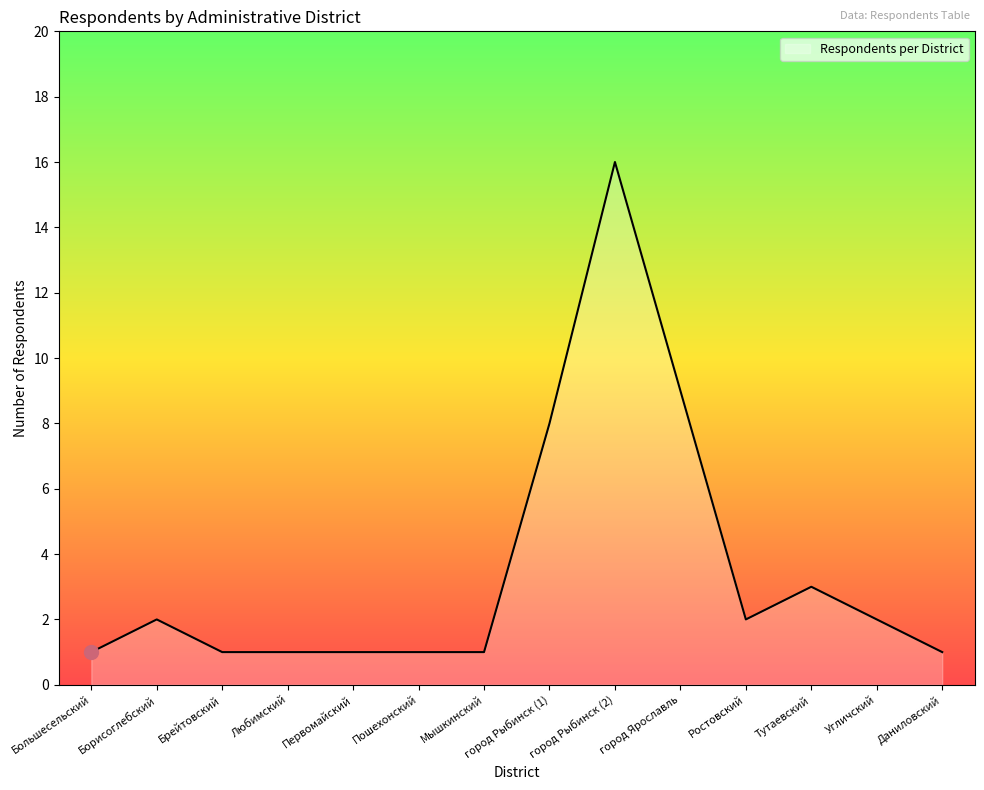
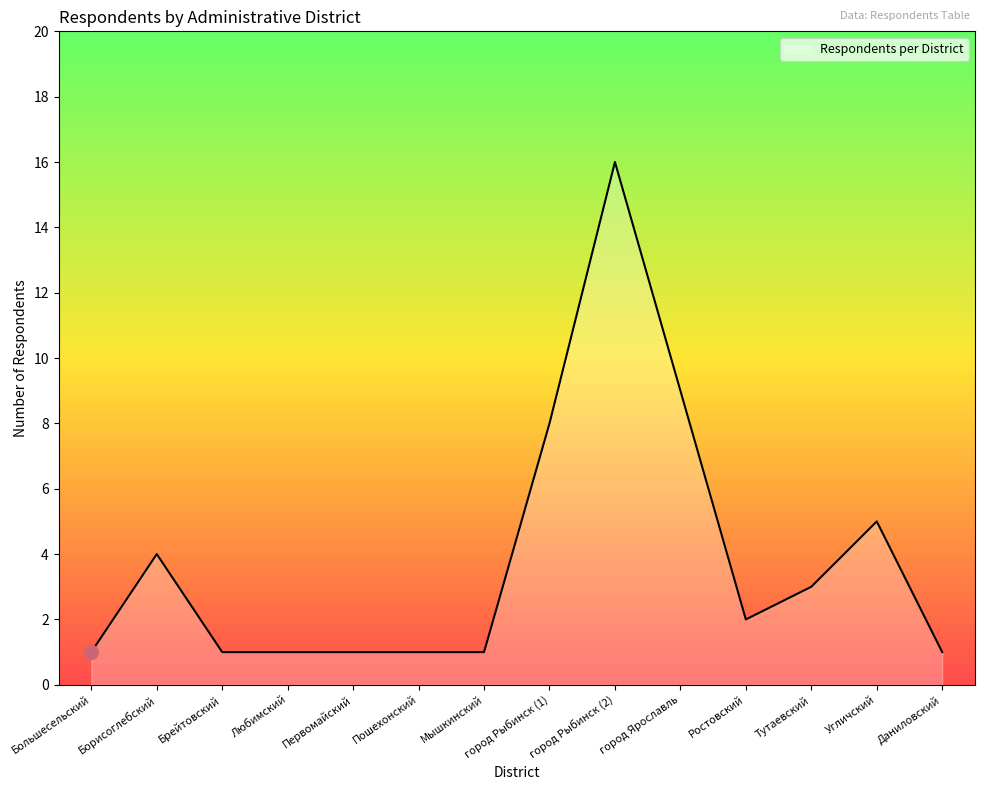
  {
    "Respondents per District": {
-     "Борисоглебский": 2,
+     "Борисоглебский": 4,
      "Брейтовский": 1,
      "Любимский": 1,
      "Первомайский": 1,
      "Пошехонский": 1,
      "Мышкинский": 1,
      "город Рыбинск (1)": 8,
      "город Рыбинск (2)": 16,
      "город Ярославль": 9,
      "Ростовский": 2,
      "Тутаевский": 3,
-     "Угличский": 2,
+     "Угличский": 5,
      "Даниловский": 1
    }
  }
